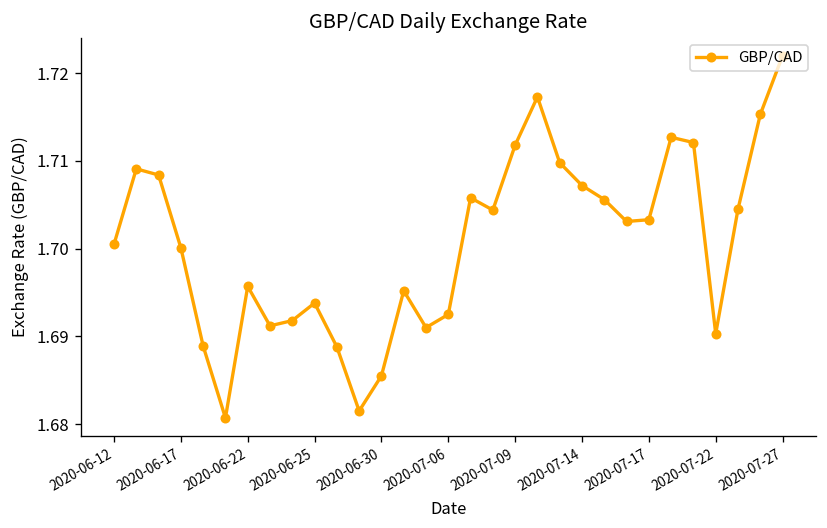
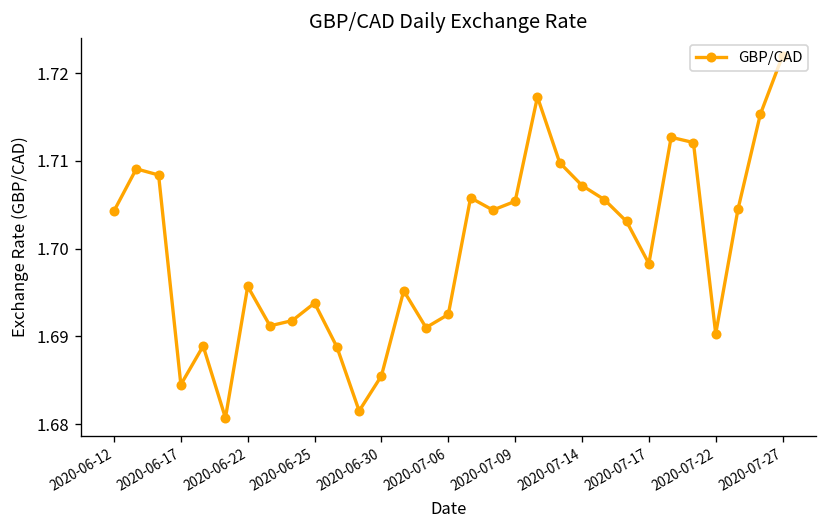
  {
-   "2020-06-12": 1.701,
-   "2020-06-17": 1.700,
+   "2020-06-12": 1.704,
+   "2020-06-17": 1.685,
    "2020-06-22": 1.696,
    "2020-06-25": 1.694,
    "2020-06-30": 1.686,
    "2020-07-06": 1.693,
-   "2020-07-09": 1.712,
+   "2020-07-09": 1.705,
    "2020-07-14": 1.707,
-   "2020-07-17": 1.703,
+   "2020-07-17": 1.698,
    "2020-07-22": 1.690
  }
